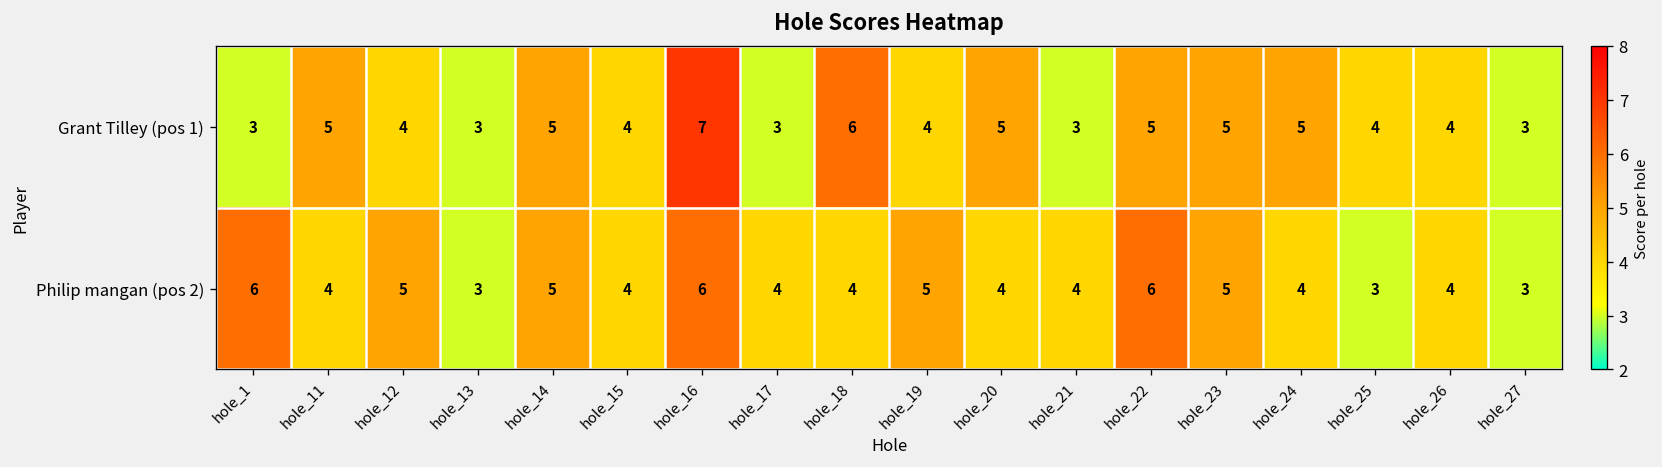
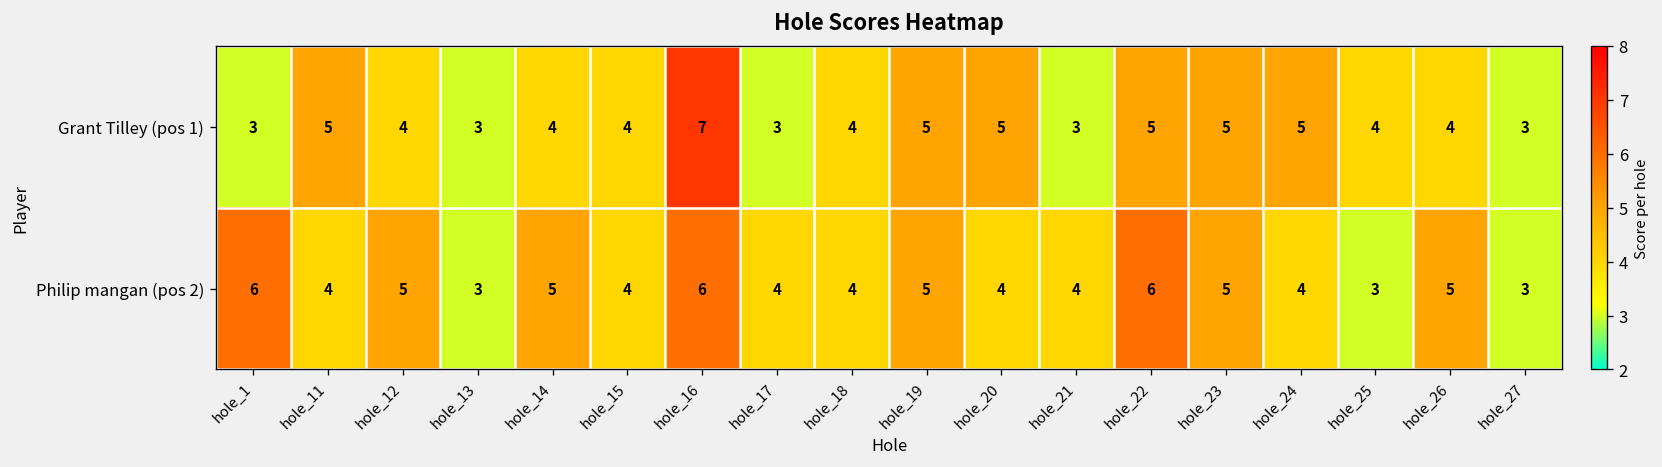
  {
    "Grant Tilley (pos 1)": {
      "hole_1": 3,
      "hole_11": 5,
      "hole_12": 4,
      "hole_13": 3,
-     "hole_14": 5,
+     "hole_14": 4,
      "hole_15": 4,
      "hole_16": 7,
      "hole_17": 3,
-     "hole_18": 6,
-     "hole_19": 4,
+     "hole_18": 4,
+     "hole_19": 5,
      "hole_20": 5,
      "hole_21": 3,
      "hole_22": 5,
      "hole_23": 5,
      "hole_24": 5,
      "hole_25": 4,
      "hole_26": 4,
      "hole_27": 3
    },
    "Philip mangan (pos 2)": {
      "hole_1": 6,
      "hole_11": 4,
      "hole_12": 5,
      "hole_13": 3,
      "hole_14": 5,
      "hole_15": 4,
      "hole_16": 6,
      "hole_17": 4,
      "hole_18": 4,
      "hole_19": 5,
      "hole_20": 4,
      "hole_21": 4,
      "hole_22": 6,
      "hole_23": 5,
      "hole_24": 4,
      "hole_25": 3,
-     "hole_26": 4,
+     "hole_26": 5,
      "hole_27": 3
    }
  }
